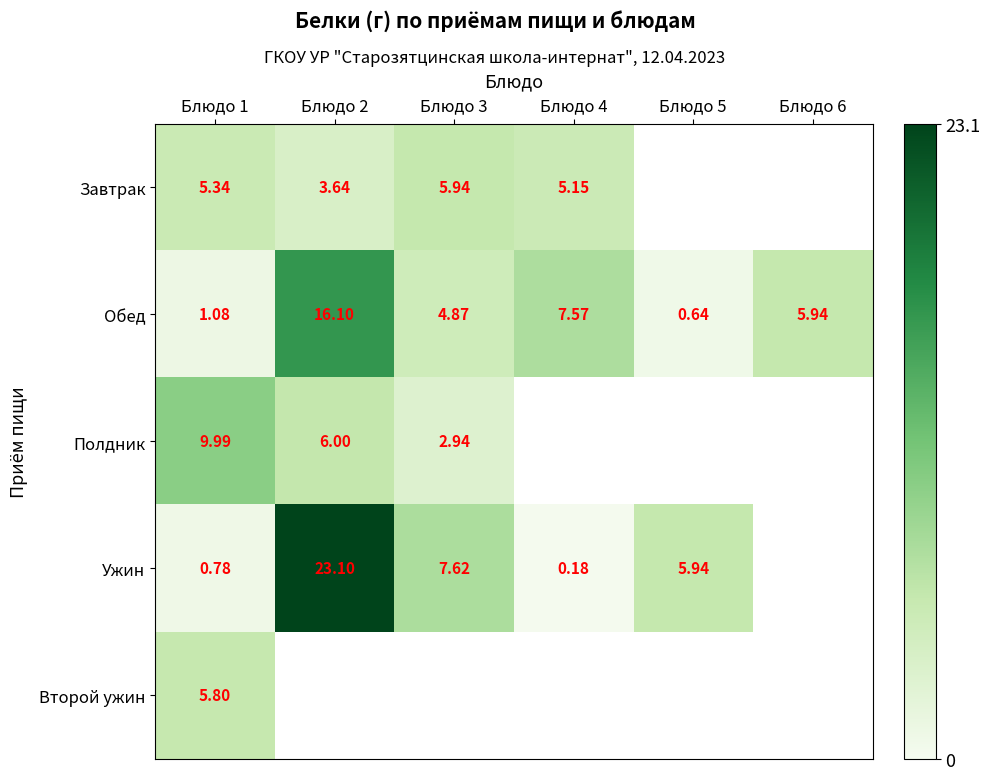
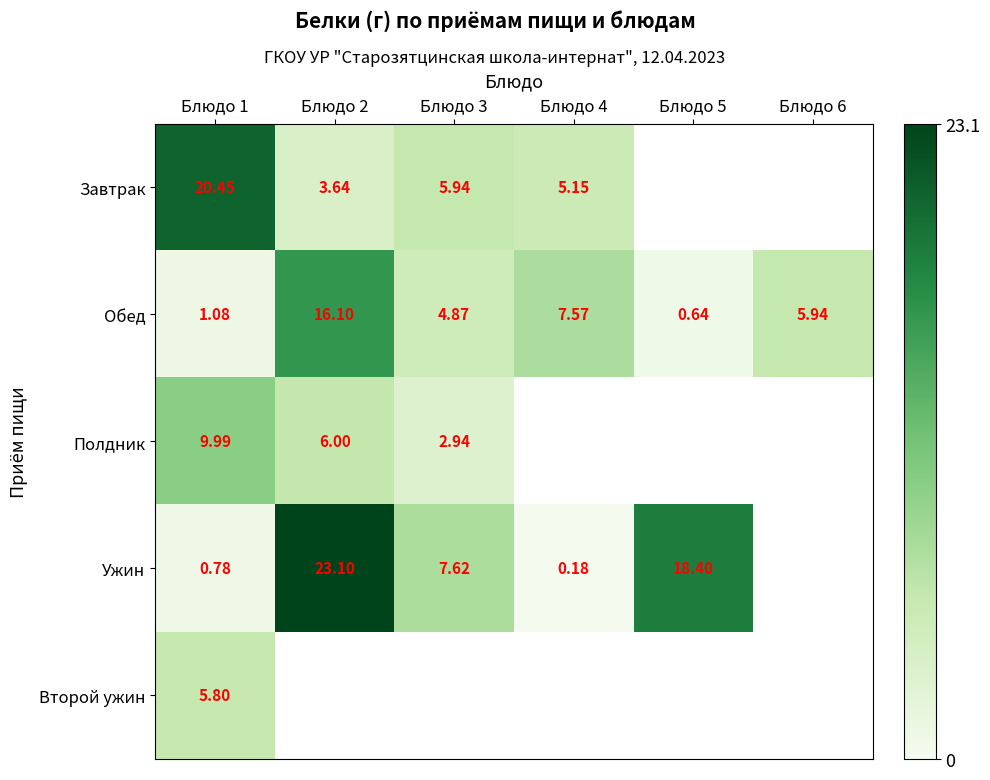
  {
    "Завтрак": {
-     "Блюдо 1": 5.34,
+     "Блюдо 1": 20.45,
      "Блюдо 2": 3.64,
      "Блюдо 3": 5.94,
      "Блюдо 4": 5.15
    },
    "Обед": {
      "Блюдо 1": 1.08,
      "Блюдо 2": 16.10,
      "Блюдо 3": 4.87,
      "Блюдо 4": 7.57,
      "Блюдо 5": 0.64,
      "Блюдо 6": 5.94
    },
    "Полдник": {
      "Блюдо 1": 9.99,
      "Блюдо 2": 6.00,
      "Блюдо 3": 2.94
    },
    "Ужин": {
      "Блюдо 1": 0.78,
      "Блюдо 2": 23.10,
      "Блюдо 3": 7.62,
      "Блюдо 4": 0.18,
-     "Блюдо 5": 5.94
+     "Блюдо 5": 18.40
    },
    "Второй ужин": {
      "Блюдо 1": 5.80
    }
  }
